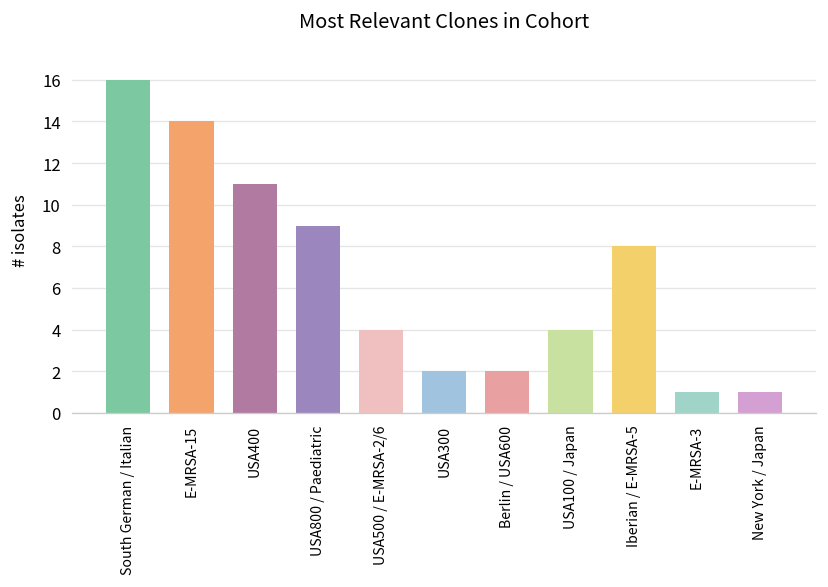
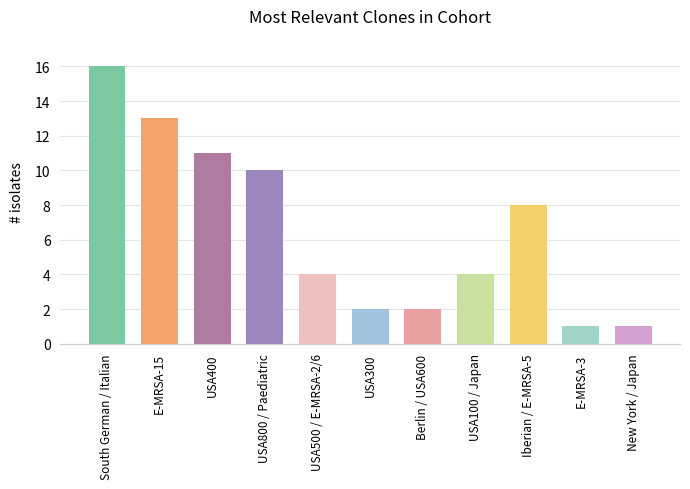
  {
    "South German / Italian": 16,
-   "E-MRSA-15": 14,
+   "E-MRSA-15": 13,
    "USA400": 11,
-   "USA800 / Paediatric": 9,
+   "USA800 / Paediatric": 10,
    "USA500 / E-MRSA-2/6": 4,
    "USA300": 2,
    "Berlin / USA600": 2,
    "USA100 / Japan": 4,
    "Iberian / E-MRSA-5": 8,
    "E-MRSA-3": 1,
    "New York / Japan": 1
  }
